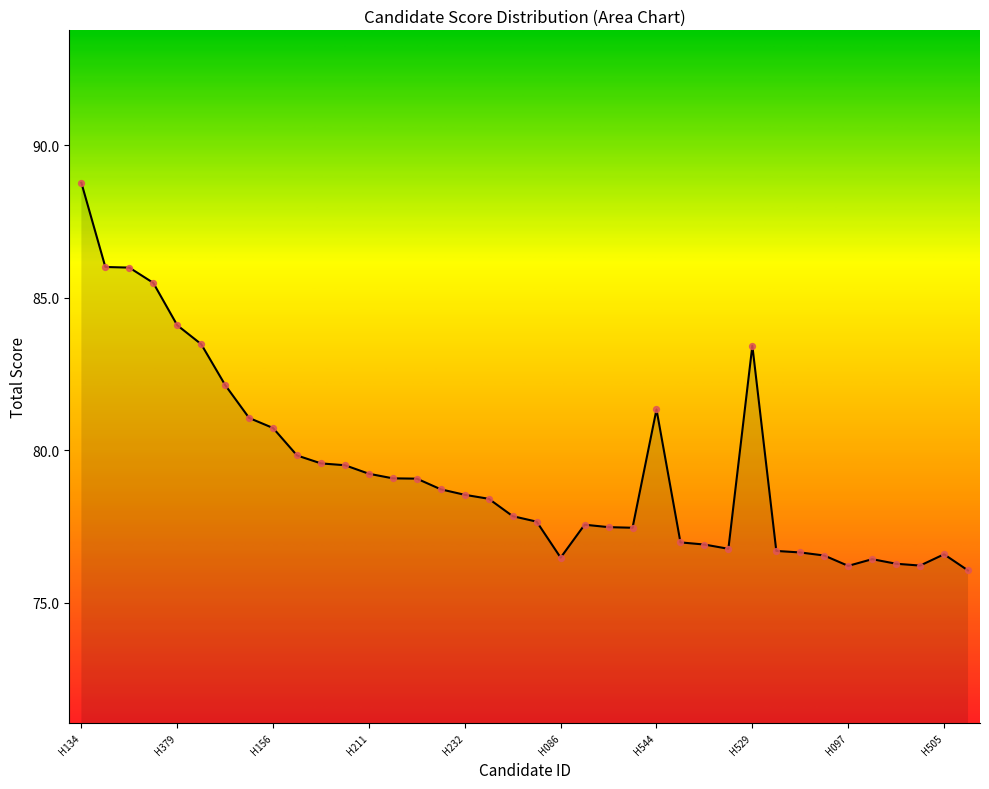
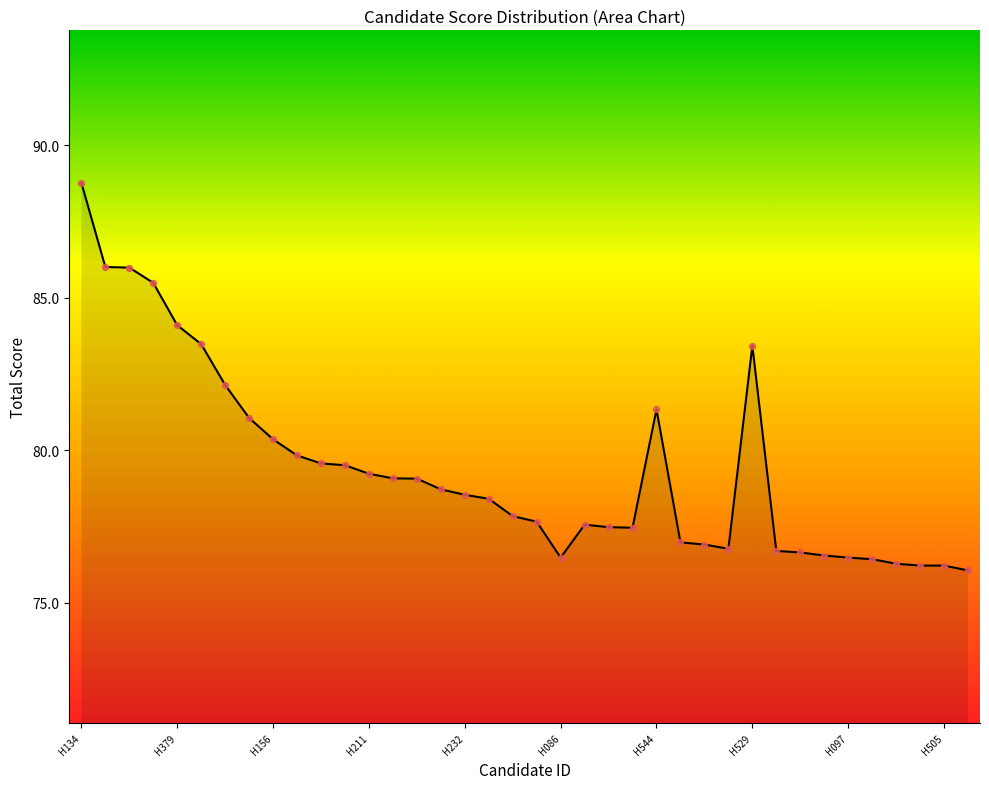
  {
    "H134": 88.8,
    "H379": 84.1,
-   "H156": 80.7,
+   "H156": 80.4,
    "H211": 79.2,
    "H232": 78.5,
    "H086": 76.5,
    "H544": 81.3,
    "H529": 83.4,
-   "H097": 76.2,
-   "H505": 76.6
+   "H097": 76.5,
+   "H505": 76.2
  }
